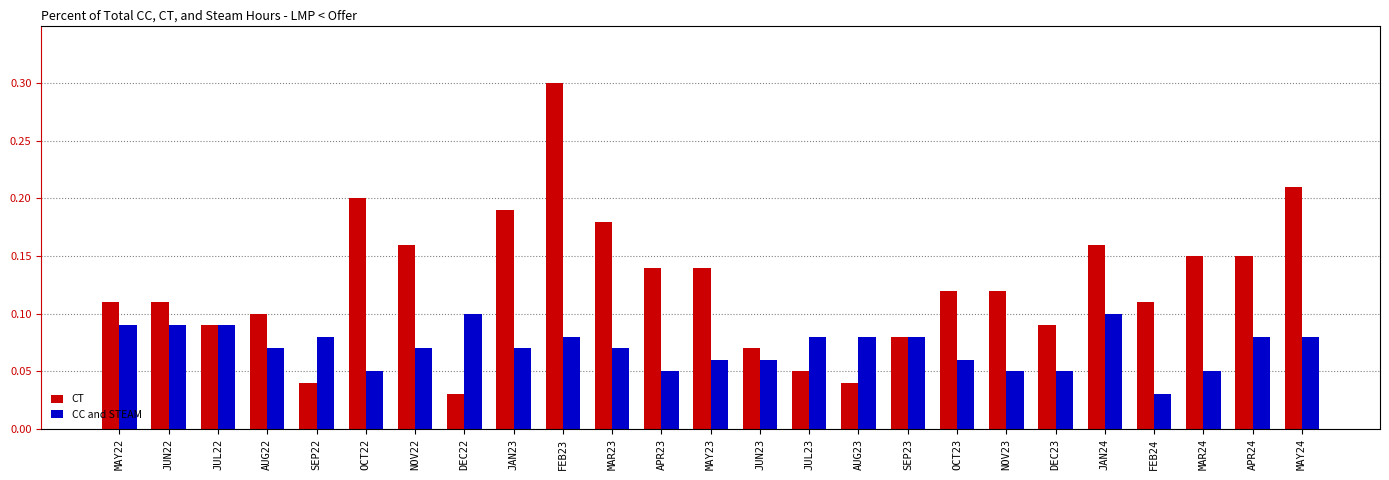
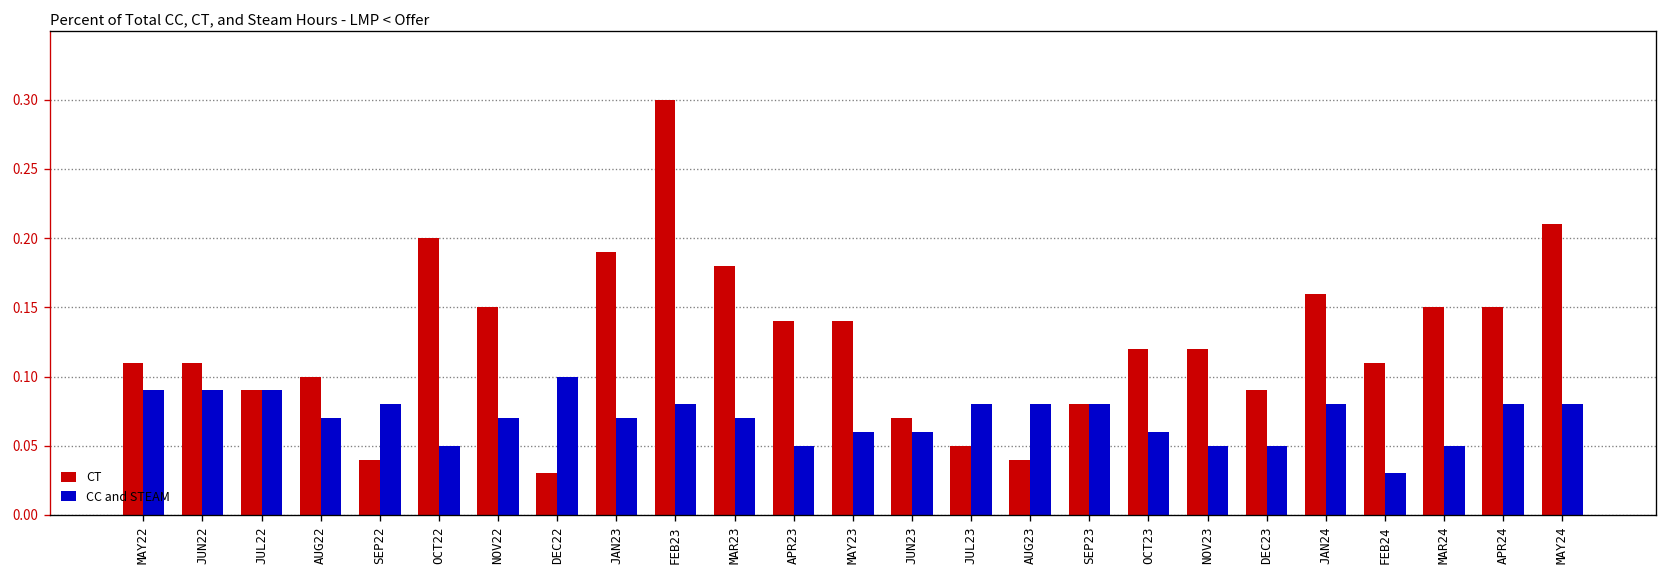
  {
    "CT": {
      "MAY22": 0.11,
      "JUN22": 0.11,
      "JUL22": 0.09,
      "AUG22": 0.10,
      "SEP22": 0.04,
      "OCT22": 0.20,
-     "NOV22": 0.16,
+     "NOV22": 0.15,
      "DEC22": 0.03,
      "JAN23": 0.19,
      "FEB23": 0.30,
      "MAR23": 0.18,
      "APR23": 0.14,
      "MAY23": 0.14,
      "JUN23": 0.07,
      "JUL23": 0.05,
      "AUG23": 0.04,
      "SEP23": 0.08,
      "OCT23": 0.12,
      "NOV23": 0.12,
      "DEC23": 0.09,
      "JAN24": 0.16,
      "FEB24": 0.11,
      "MAR24": 0.15,
      "APR24": 0.15,
      "MAY24": 0.21
    },
    "CC and STEAM": {
      "MAY22": 0.09,
      "JUN22": 0.09,
      "JUL22": 0.09,
      "AUG22": 0.07,
      "SEP22": 0.08,
      "OCT22": 0.05,
      "NOV22": 0.07,
      "DEC22": 0.10,
      "JAN23": 0.07,
      "FEB23": 0.08,
      "MAR23": 0.07,
      "APR23": 0.05,
      "MAY23": 0.06,
      "JUN23": 0.06,
      "JUL23": 0.08,
      "AUG23": 0.08,
      "SEP23": 0.08,
      "OCT23": 0.06,
      "NOV23": 0.05,
      "DEC23": 0.05,
-     "JAN24": 0.10,
+     "JAN24": 0.08,
      "FEB24": 0.03,
      "MAR24": 0.05,
      "APR24": 0.08,
      "MAY24": 0.08
    }
  }
